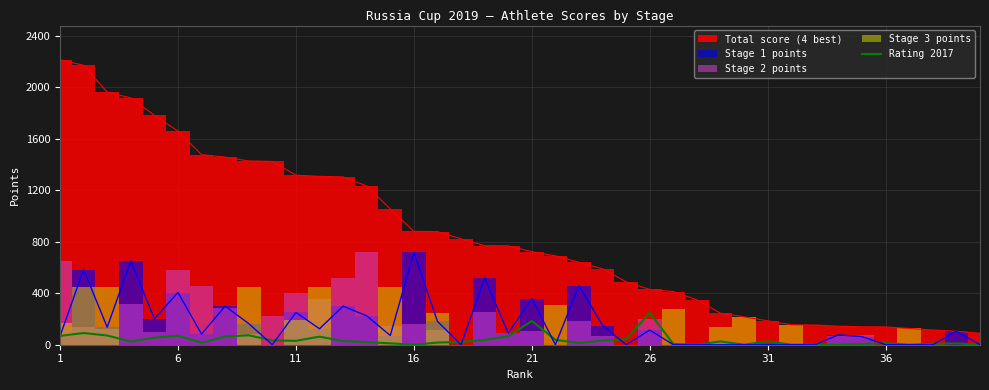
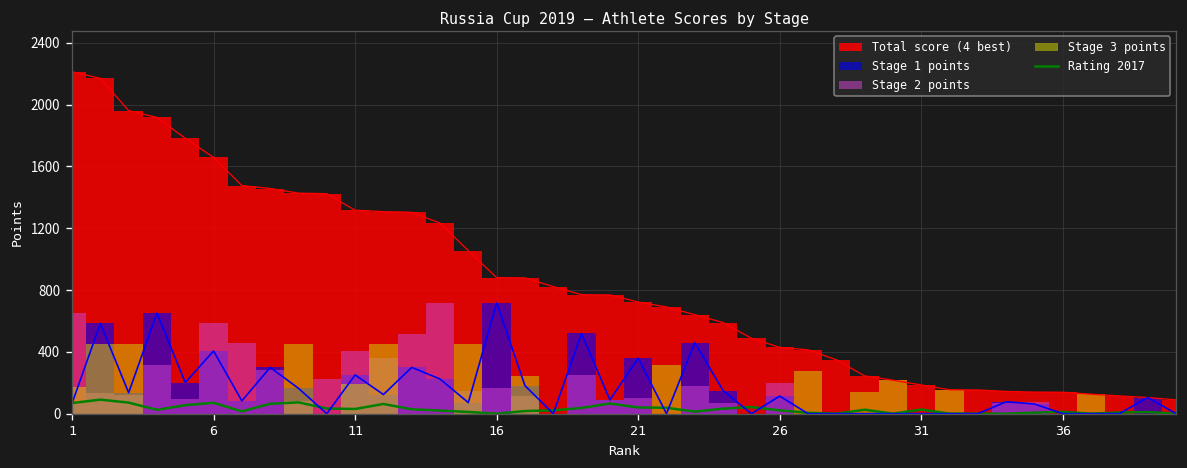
  {
    "Rating 2017": {
      "6": 70,
      "11": 30,
      "16": 0,
-     "21": 180,
-     "26": 250,
+     "21": 40,
+     "26": 20,
      "31": 30
    }
  }
